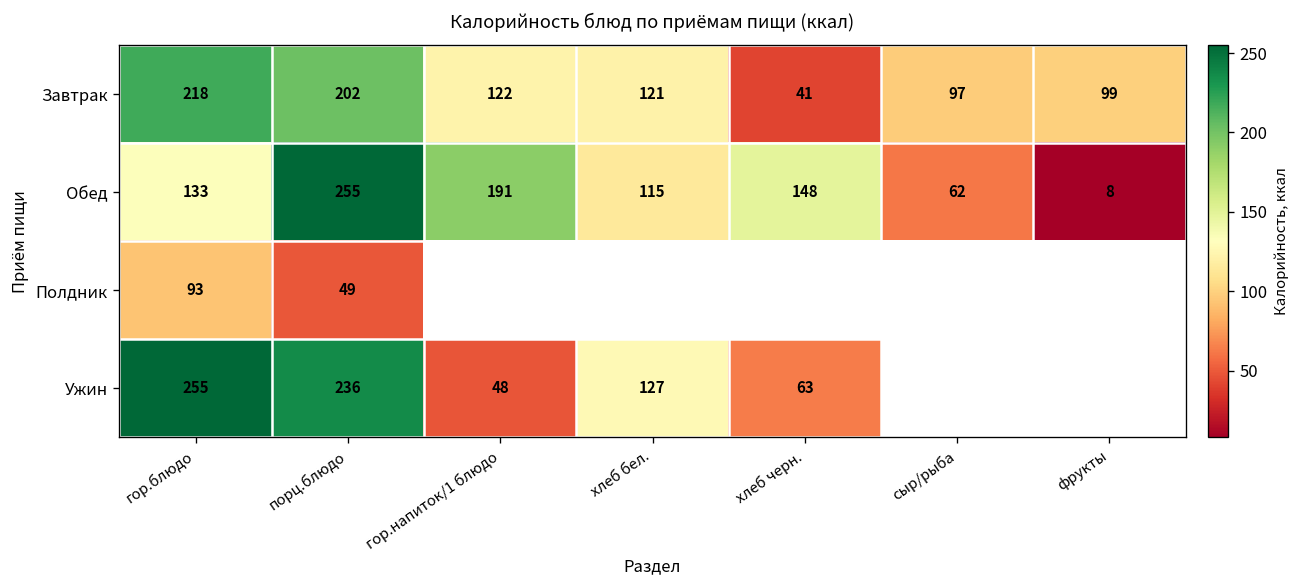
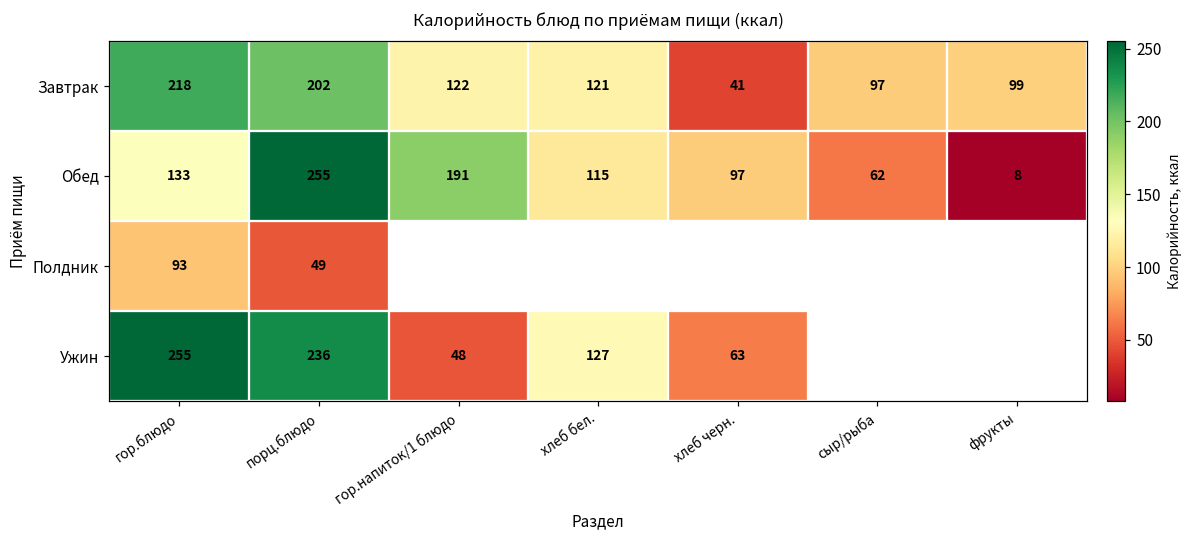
  {
    "Завтрак": {
      "гор.блюдо": 218,
      "порц.блюдо": 202,
      "гор.напиток/1 блюдо": 122,
      "хлеб бел.": 121,
      "хлеб черн.": 41,
      "сыр/рыба": 97,
      "фрукты": 99
    },
    "Обед": {
      "гор.блюдо": 133,
      "порц.блюдо": 255,
      "гор.напиток/1 блюдо": 191,
      "хлеб бел.": 115,
-     "хлеб черн.": 148,
+     "хлеб черн.": 97,
      "сыр/рыба": 62,
      "фрукты": 8
    },
    "Полдник": {
      "гор.блюдо": 93,
      "порц.блюдо": 49
    },
    "Ужин": {
      "гор.блюдо": 255,
      "порц.блюдо": 236,
      "гор.напиток/1 блюдо": 48,
      "хлеб бел.": 127,
      "хлеб черн.": 63
    }
  }
